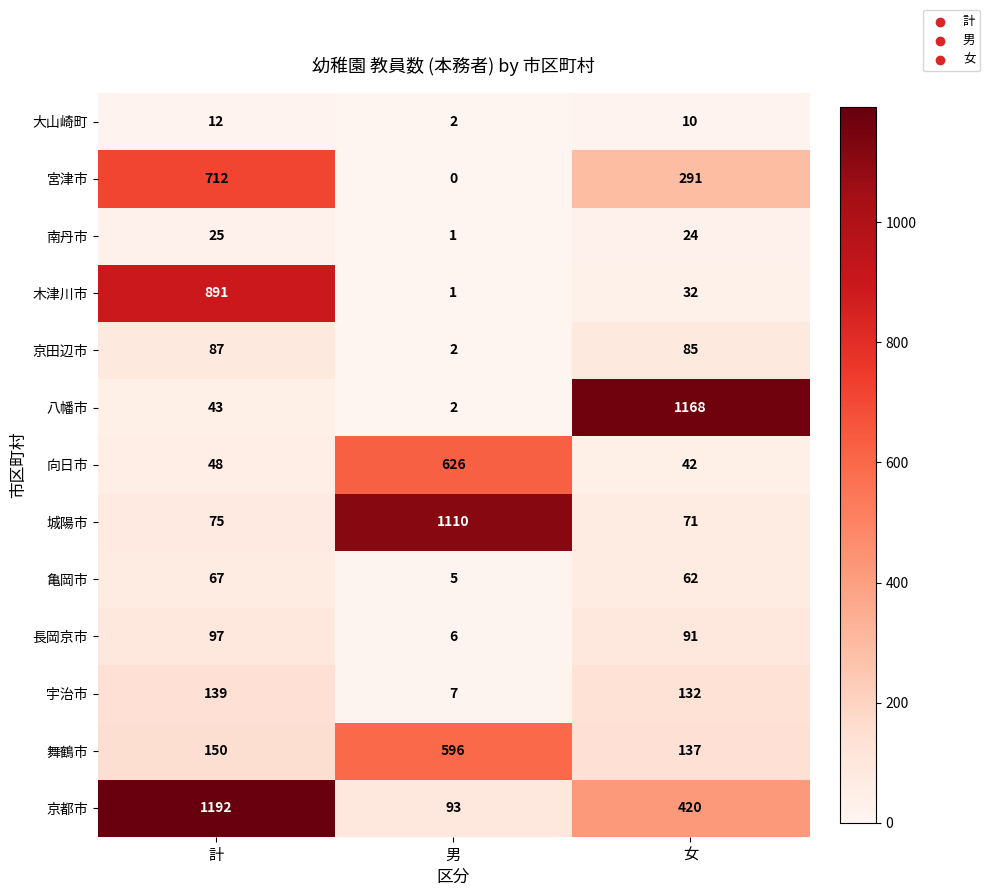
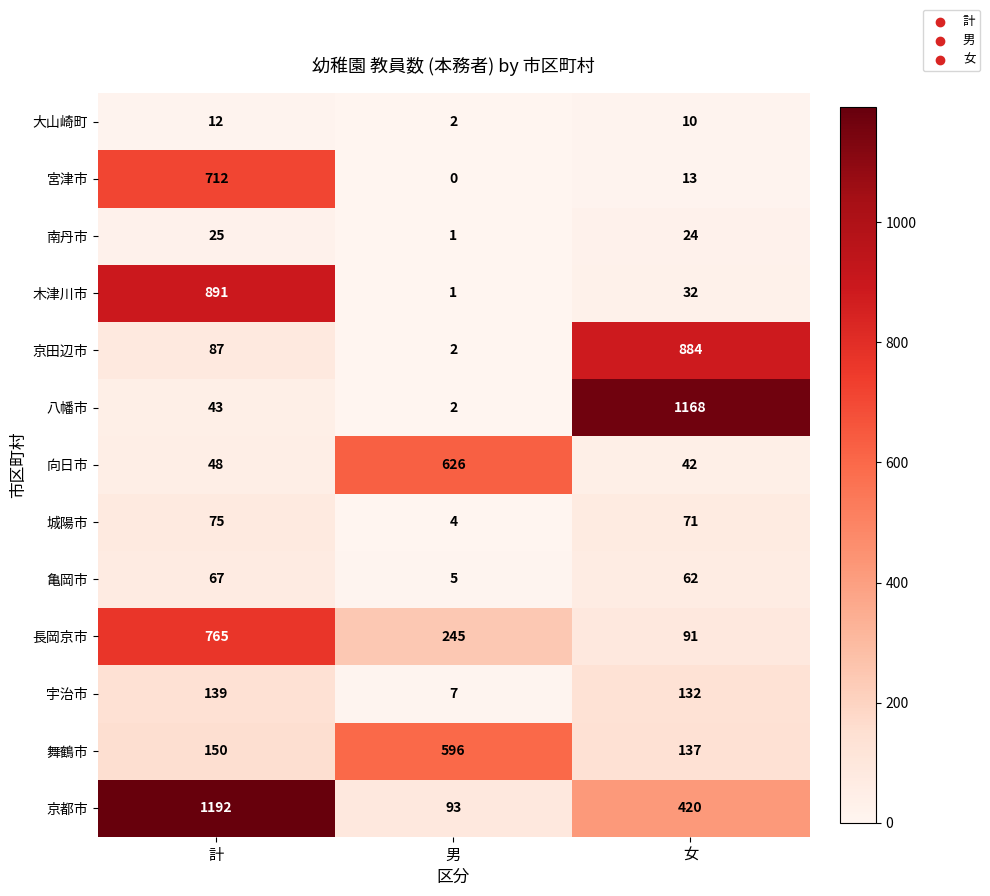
  {
    "大山崎町": {
      "計": 12,
      "男": 2,
      "女": 10
    },
    "宮津市": {
      "計": 712,
      "男": 0,
-     "女": 291
+     "女": 13
    },
    "南丹市": {
      "計": 25,
      "男": 1,
      "女": 24
    },
    "木津川市": {
      "計": 891,
      "男": 1,
      "女": 32
    },
    "京田辺市": {
      "計": 87,
      "男": 2,
-     "女": 85
+     "女": 884
    },
    "八幡市": {
      "計": 43,
      "男": 2,
      "女": 1168
    },
    "向日市": {
      "計": 48,
      "男": 626,
      "女": 42
    },
    "城陽市": {
      "計": 75,
-     "男": 1110,
+     "男": 4,
      "女": 71
    },
    "亀岡市": {
      "計": 67,
      "男": 5,
      "女": 62
    },
    "長岡京市": {
-     "計": 97,
-     "男": 6,
+     "計": 765,
+     "男": 245,
      "女": 91
    },
    "宇治市": {
      "計": 139,
      "男": 7,
      "女": 132
    },
    "舞鶴市": {
      "計": 150,
      "男": 596,
      "女": 137
    },
    "京都市": {
      "計": 1192,
      "男": 93,
      "女": 420
    }
  }
